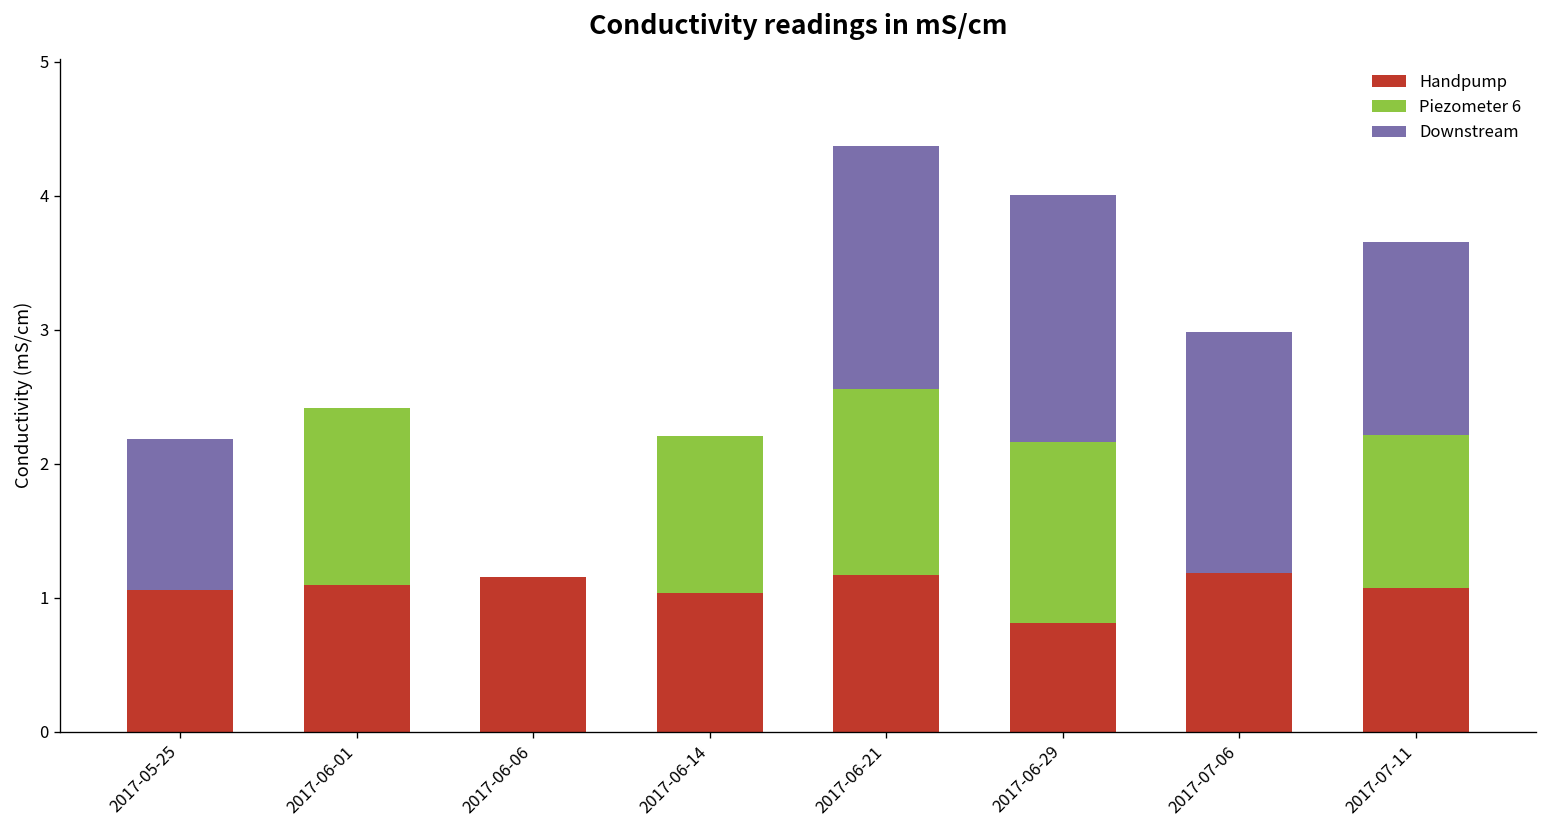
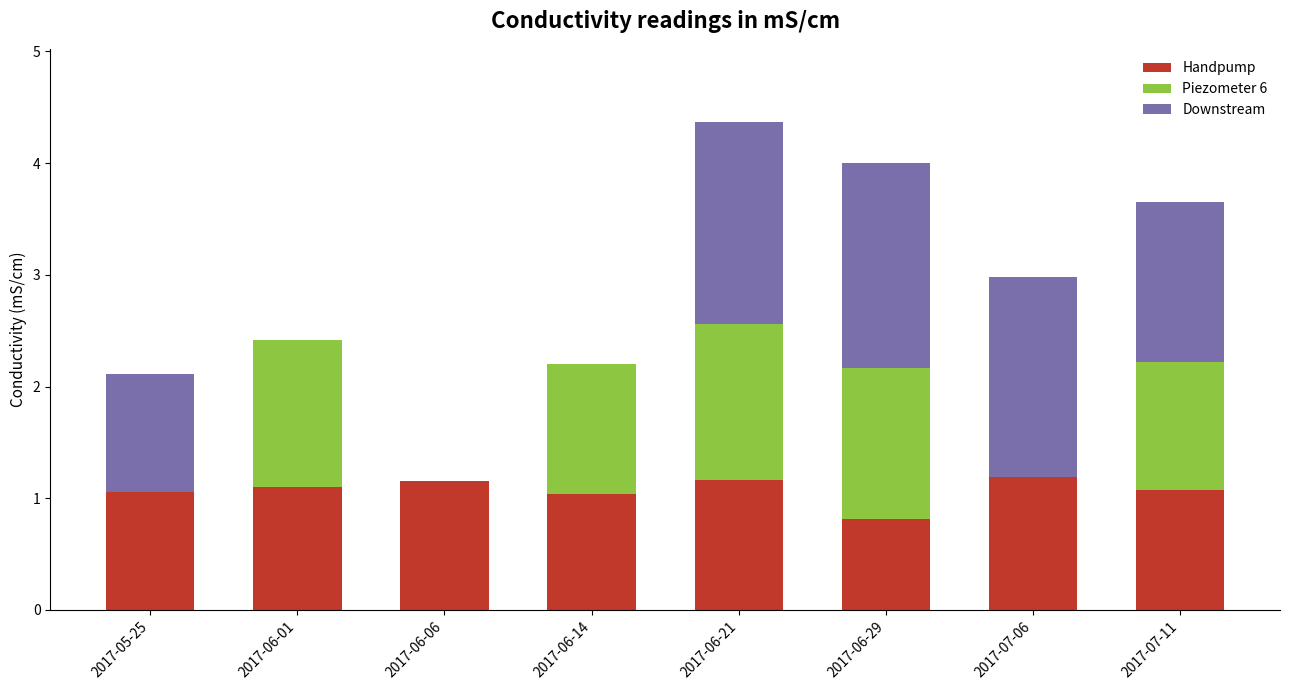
  {
    "Handpump": {
      "2017-05-25": 1.06,
      "2017-06-01": 1.10,
      "2017-06-06": 1.16,
      "2017-06-14": 1.04,
      "2017-06-21": 1.17,
      "2017-06-29": 0.81,
      "2017-07-06": 1.19,
      "2017-07-11": 1.07
    },
    "Piezometer 6": {
      "2017-05-25": 0.00,
      "2017-06-01": 1.32,
      "2017-06-06": 0.00,
      "2017-06-14": 1.17,
      "2017-06-21": 1.39,
      "2017-06-29": 1.35,
      "2017-07-06": 0.00,
      "2017-07-11": 1.15
    },
    "Downstream": {
-     "2017-05-25": 1.13,
+     "2017-05-25": 1.05,
      "2017-06-01": 0.00,
      "2017-06-06": 0.00,
      "2017-06-14": 0.00,
      "2017-06-21": 1.81,
      "2017-06-29": 1.84,
      "2017-07-06": 1.80,
      "2017-07-11": 1.43
    }
  }
